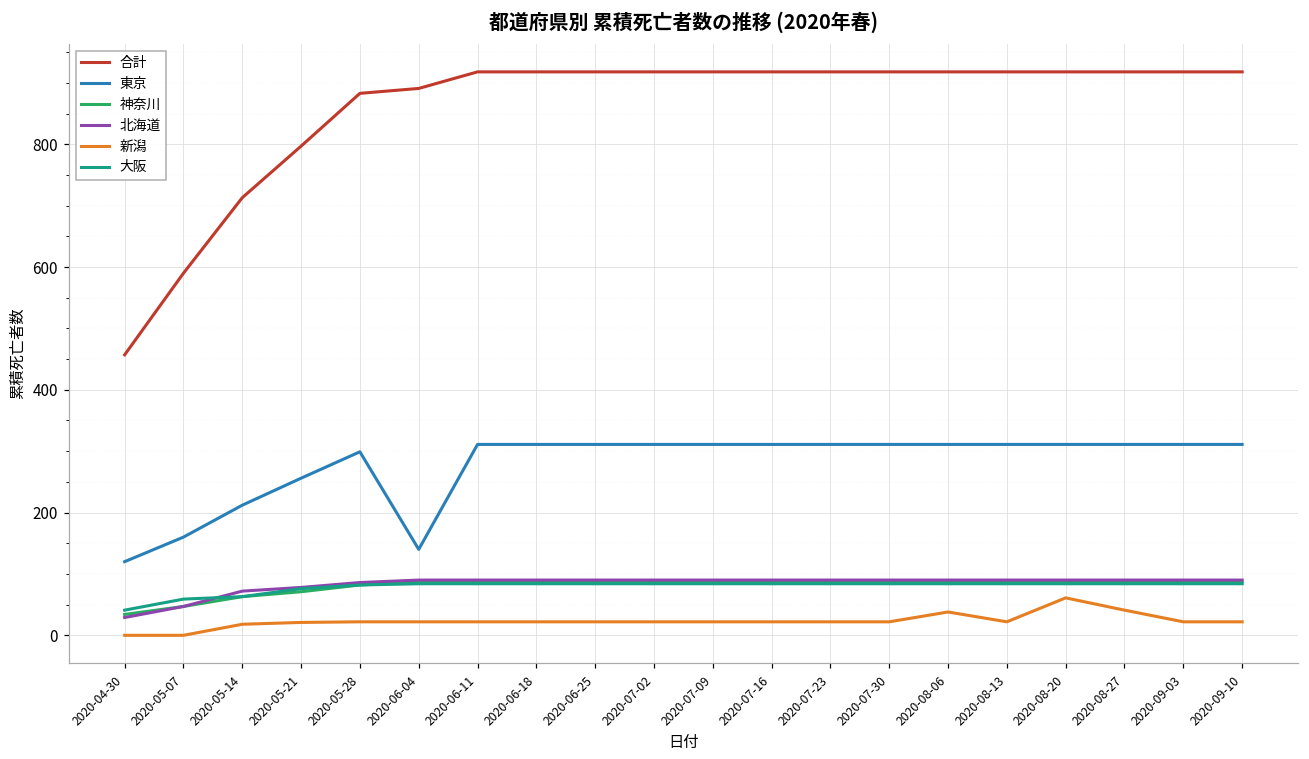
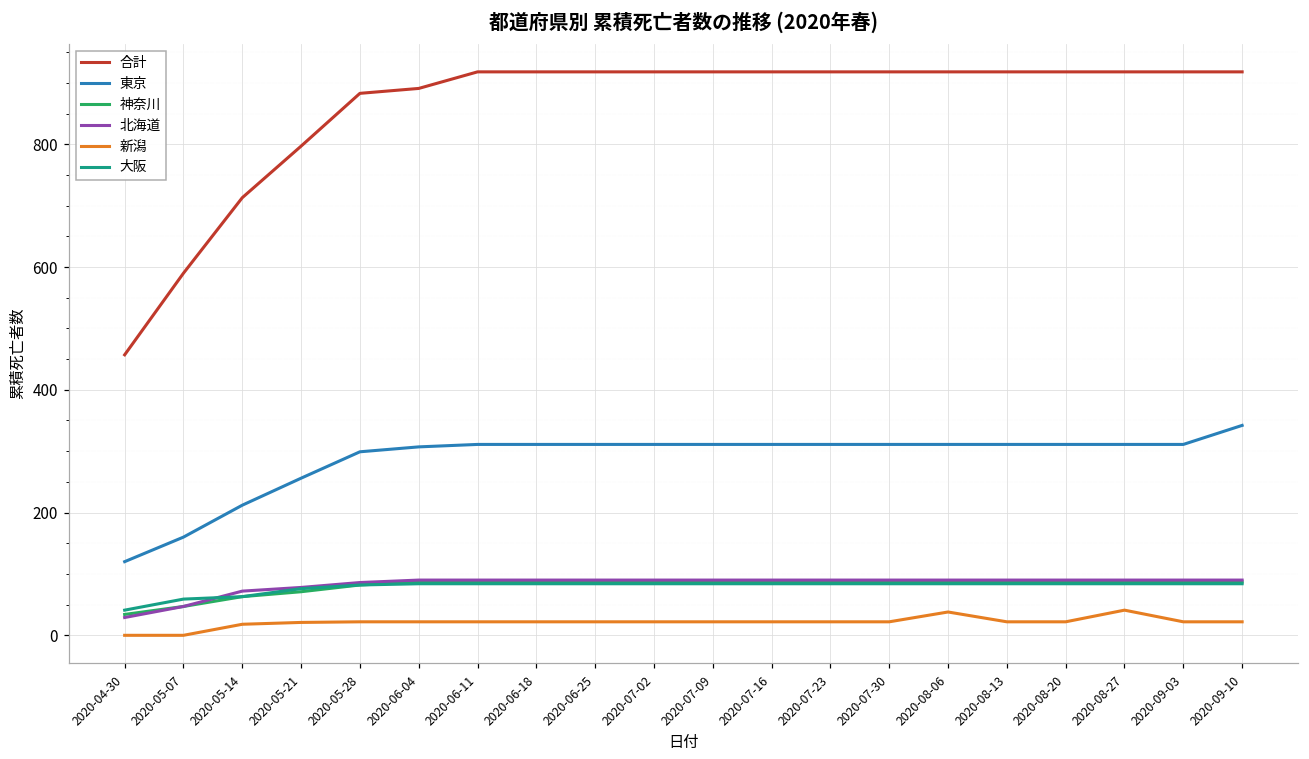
  {
    "合計": {
      "2020-04-30": 460,
      "2020-05-07": 590,
      "2020-05-14": 710,
      "2020-05-21": 800,
      "2020-05-28": 880,
      "2020-06-04": 890,
      "2020-06-11": 920,
      "2020-06-18": 920,
      "2020-06-25": 920,
      "2020-07-02": 920,
      "2020-07-09": 920,
      "2020-07-16": 920,
      "2020-07-23": 920,
      "2020-07-30": 920,
      "2020-08-06": 920,
      "2020-08-13": 920,
      "2020-08-20": 920,
      "2020-08-27": 920,
      "2020-09-03": 920,
      "2020-09-10": 920
    },
    "東京": {
      "2020-04-30": 120,
      "2020-05-07": 160,
      "2020-05-14": 210,
      "2020-05-21": 260,
      "2020-05-28": 300,
-     "2020-06-04": 140,
+     "2020-06-04": 310,
      "2020-06-11": 310,
      "2020-06-18": 310,
      "2020-06-25": 310,
      "2020-07-02": 310,
      "2020-07-09": 310,
      "2020-07-16": 310,
      "2020-07-23": 310,
      "2020-07-30": 310,
      "2020-08-06": 310,
      "2020-08-13": 310,
      "2020-08-20": 310,
      "2020-08-27": 310,
      "2020-09-03": 310,
-     "2020-09-10": 310
+     "2020-09-10": 340
    },
    "北海道": {
      "2020-04-30": 30,
      "2020-05-14": 70
    },
    "新潟": {
      "2020-04-30": 0,
      "2020-05-07": 0,
      "2020-05-14": 20,
      "2020-05-21": 20,
      "2020-05-28": 20,
      "2020-06-04": 20,
      "2020-06-11": 20,
      "2020-06-18": 20,
      "2020-06-25": 20,
      "2020-07-02": 20,
      "2020-07-09": 20,
      "2020-07-16": 20,
      "2020-07-23": 20,
      "2020-07-30": 20,
      "2020-08-06": 40,
      "2020-08-13": 20,
-     "2020-08-20": 60,
+     "2020-08-20": 20,
      "2020-08-27": 40,
      "2020-09-03": 20,
      "2020-09-10": 20
    }
  }
